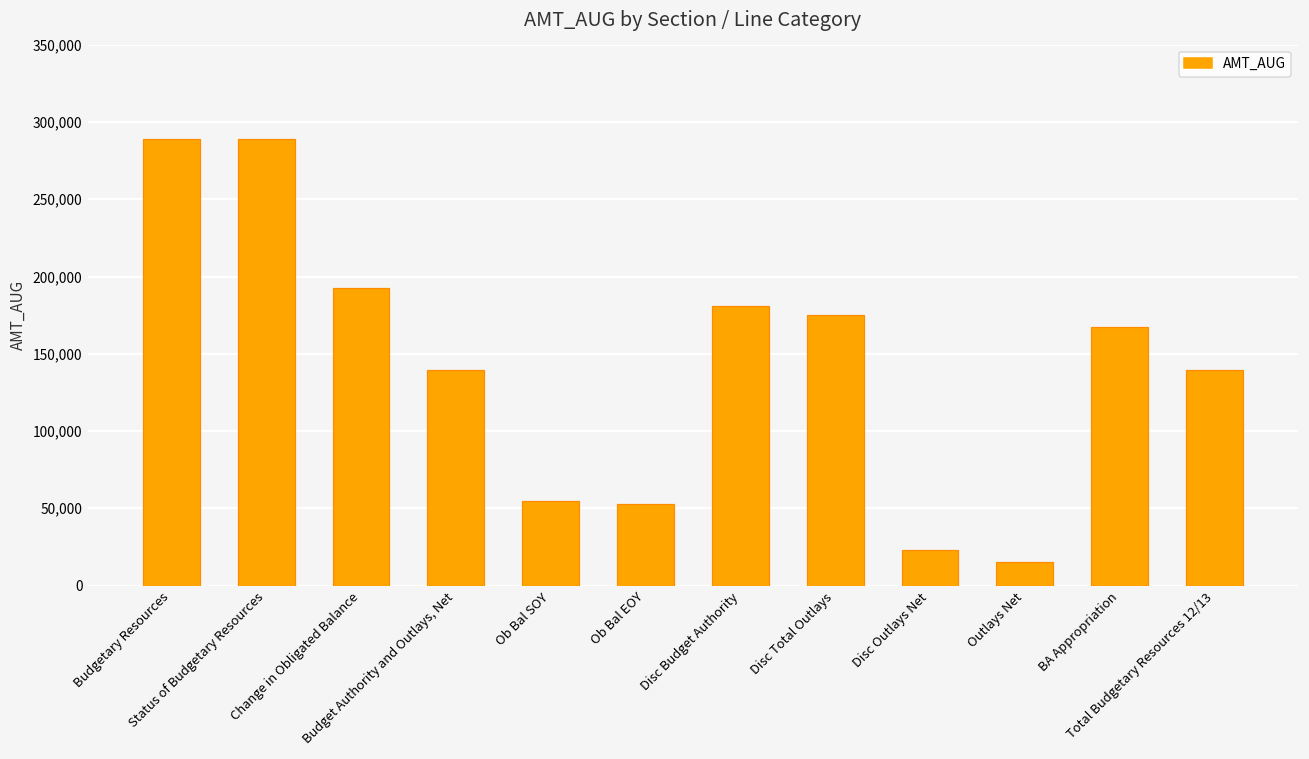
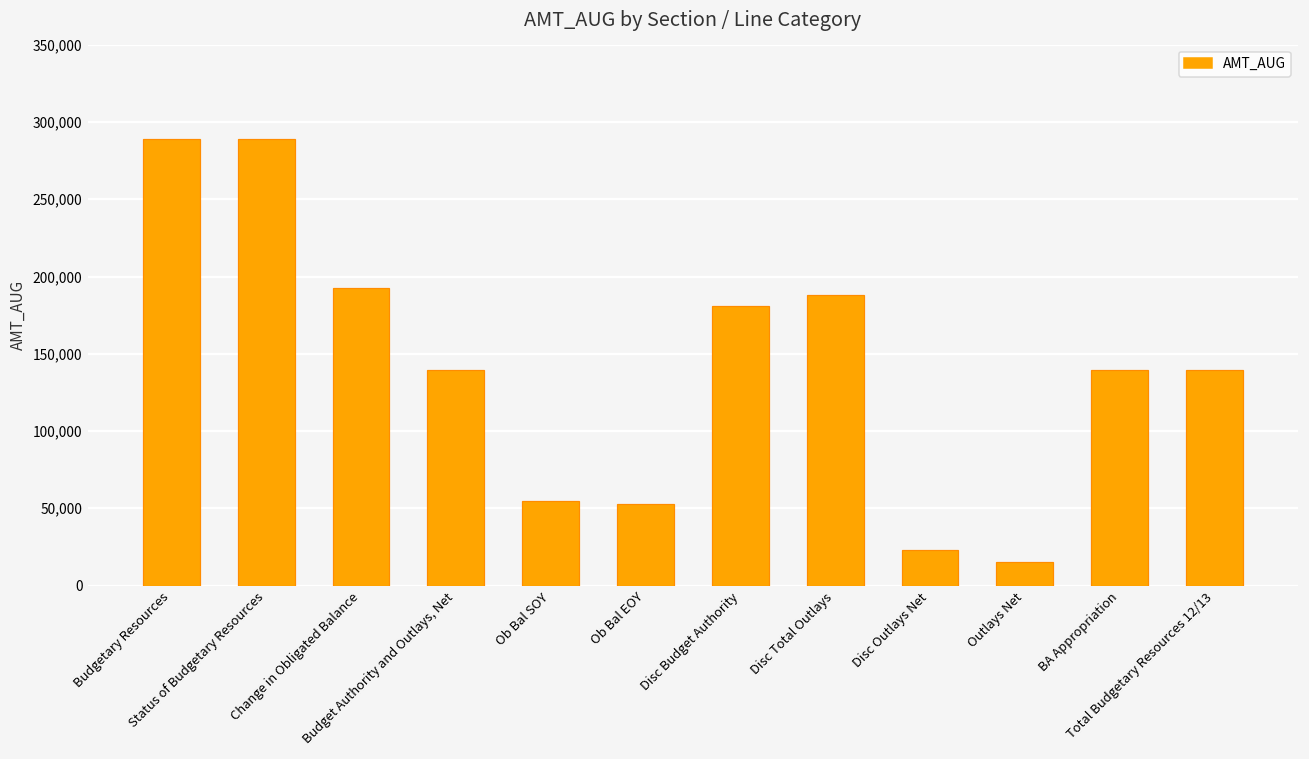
  {
    "Budgetary Resources": "289,000",
    "Status of Budgetary Resources": "289,000",
    "Change in Obligated Balance": "192,000",
    "Budget Authority and Outlays, Net": "140,000",
    "Ob Bal SOY": "55,000",
    "Ob Bal EOY": "52,000",
    "Disc Budget Authority": "181,000",
-   "Disc Total Outlays": "175,000",
+   "Disc Total Outlays": "188,000",
    "Disc Outlays Net": "23,000",
    "Outlays Net": "15,000",
-   "BA Appropriation": "167,000",
+   "BA Appropriation": "140,000",
    "Total Budgetary Resources 12/13": "140,000"
  }
